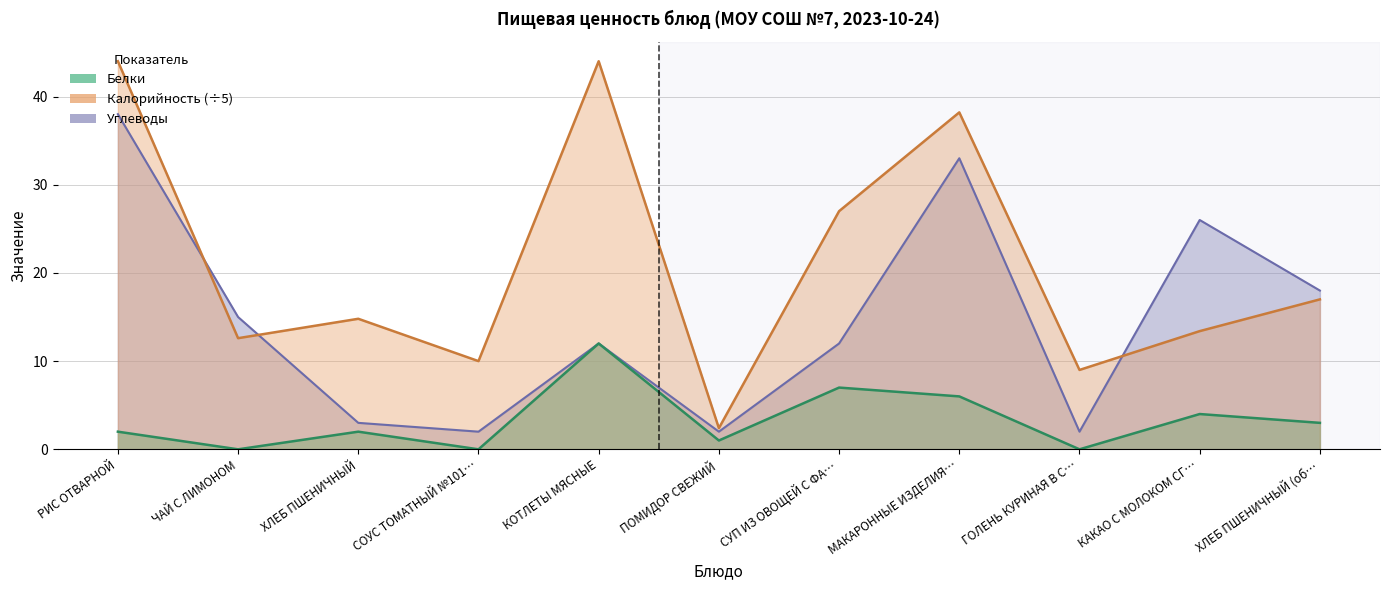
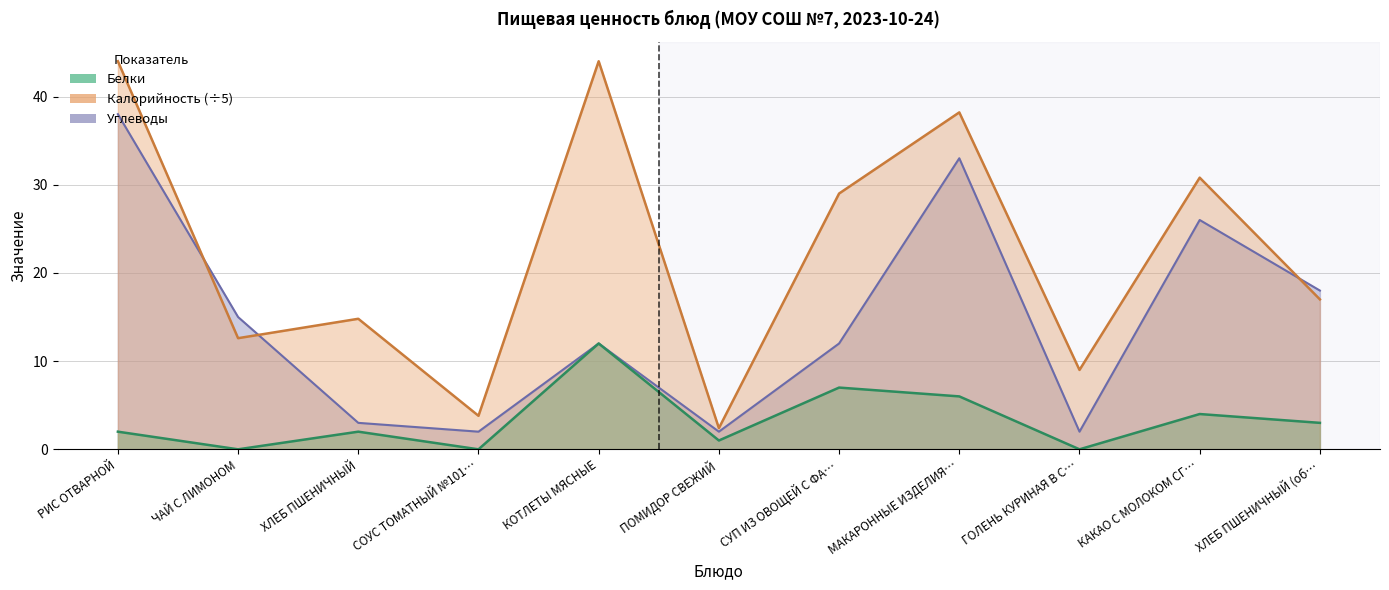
  {
    "Углеводы": {
      "РИС ОТВАРНОЙ": 38,
      "ЧАЙ С ЛИМОНОМ": 15,
      "ХЛЕБ ПШЕНИЧНЫЙ": 3,
      "СОУС ТОМАТНЫЙ №101…": 2,
      "ПОМИДОР СВЕЖИЙ": 2,
      "СУП ИЗ ОВОЩЕЙ С ФА…": 12,
      "МАКАРОННЫЕ ИЗДЕЛИЯ…": 33,
      "ГОЛЕНЬ КУРИНАЯ В С…": 2,
      "КАКАО С МОЛОКОМ СГ…": 26,
      "ХЛЕБ ПШЕНИЧНЫЙ (об…": 18
    },
    "Белки": {
      "РИС ОТВАРНОЙ": 2,
      "ЧАЙ С ЛИМОНОМ": 0,
      "ХЛЕБ ПШЕНИЧНЫЙ": 2,
      "СОУС ТОМАТНЫЙ №101…": 0,
      "ПОМИДОР СВЕЖИЙ": 1,
      "СУП ИЗ ОВОЩЕЙ С ФА…": 7,
      "МАКАРОННЫЕ ИЗДЕЛИЯ…": 6,
      "ГОЛЕНЬ КУРИНАЯ В С…": 0,
      "КАКАО С МОЛОКОМ СГ…": 4,
      "ХЛЕБ ПШЕНИЧНЫЙ (об…": 3
    },
    "Калорийность (÷5)": {
      "РИС ОТВАРНОЙ": 44,
      "ЧАЙ С ЛИМОНОМ": 13,
      "ХЛЕБ ПШЕНИЧНЫЙ": 15,
-     "СОУС ТОМАТНЫЙ №101…": 10,
+     "СОУС ТОМАТНЫЙ №101…": 4,
      "КОТЛЕТЫ МЯСНЫЕ": 44,
      "ПОМИДОР СВЕЖИЙ": 2,
-     "СУП ИЗ ОВОЩЕЙ С ФА…": 27,
+     "СУП ИЗ ОВОЩЕЙ С ФА…": 29,
      "МАКАРОННЫЕ ИЗДЕЛИЯ…": 38,
      "ГОЛЕНЬ КУРИНАЯ В С…": 9,
-     "КАКАО С МОЛОКОМ СГ…": 13,
+     "КАКАО С МОЛОКОМ СГ…": 31,
      "ХЛЕБ ПШЕНИЧНЫЙ (об…": 17
    }
  }
